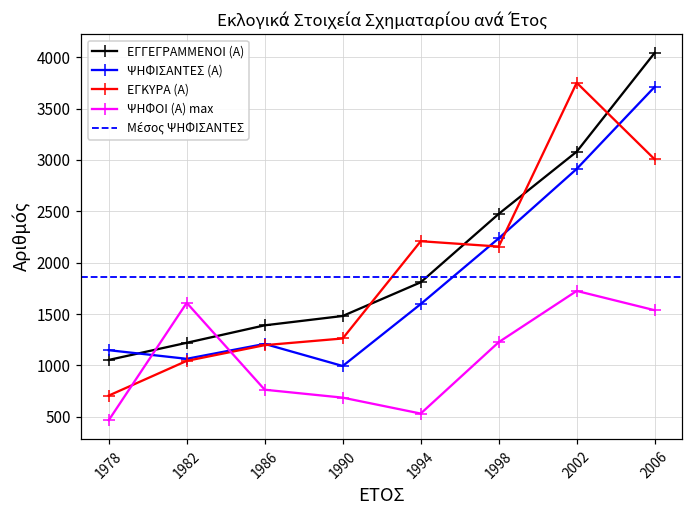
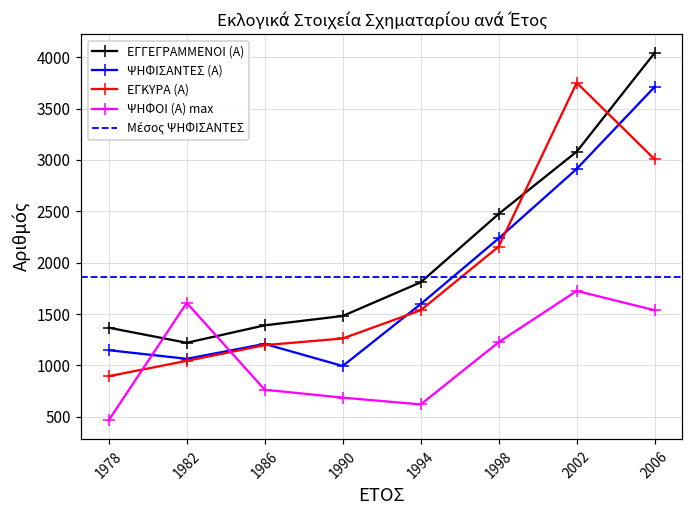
  {
    "ΕΓΓΕΓΡΑΜΜΕΝΟΙ (Α)": {
-     "1978": 1100,
+     "1978": 1400,
      "1982": 1200,
      "1986": 1400,
      "1990": 1500,
      "1994": 1800,
      "1998": 2500,
      "2002": 3100,
      "2006": 4000
    },
    "ΨΗΦΙΣΑΝΤΕΣ (Α)": {
      "1978": 1100,
      "1990": 1000,
      "1994": 1600,
      "1998": 2200,
      "2002": 2900,
      "2006": 3700
    },
    "ΕΓΚΥΡΑ (Α)": {
-     "1978": 700,
+     "1978": 900,
      "1990": 1300,
-     "1994": 2200,
+     "1994": 1500,
      "1998": 2200,
      "2002": 3800,
      "2006": 3000
    },
    "ΨΗΦΟΙ (Α) max": {
      "1978": 500,
      "1982": 1600,
      "1986": 800,
      "1990": 700,
-     "1994": 500,
+     "1994": 600,
      "1998": 1200,
      "2002": 1700,
      "2006": 1500
    }
  }
